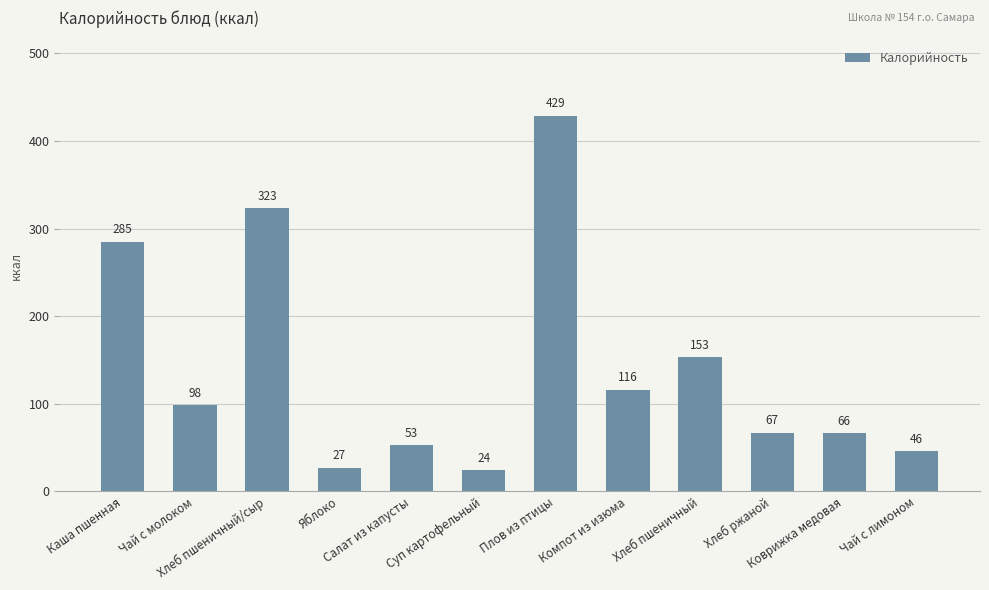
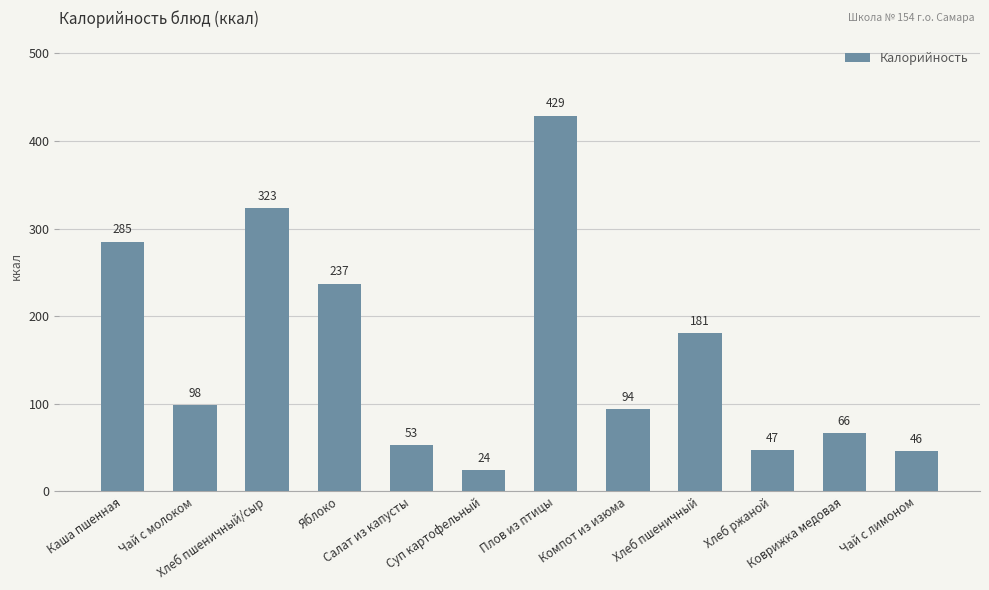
  {
    "Каша пшенная": 285,
    "Чай с молоком": 98,
    "Хлеб пшеничный/сыр": 323,
-   "Яблоко": 27,
+   "Яблоко": 237,
    "Салат из капусты": 53,
    "Суп картофельный": 24,
    "Плов из птицы": 429,
-   "Компот из изюма": 116,
-   "Хлеб пшеничный": 153,
-   "Хлеб ржаной": 67,
+   "Компот из изюма": 94,
+   "Хлеб пшеничный": 181,
+   "Хлеб ржаной": 47,
    "Коврижка медовая": 66,
    "Чай с лимоном": 46
  }
